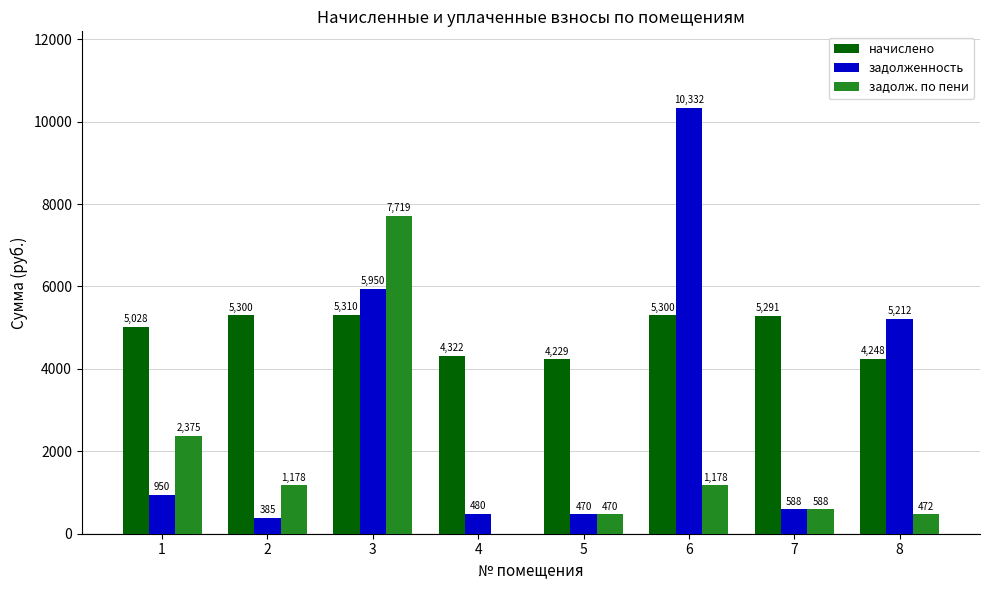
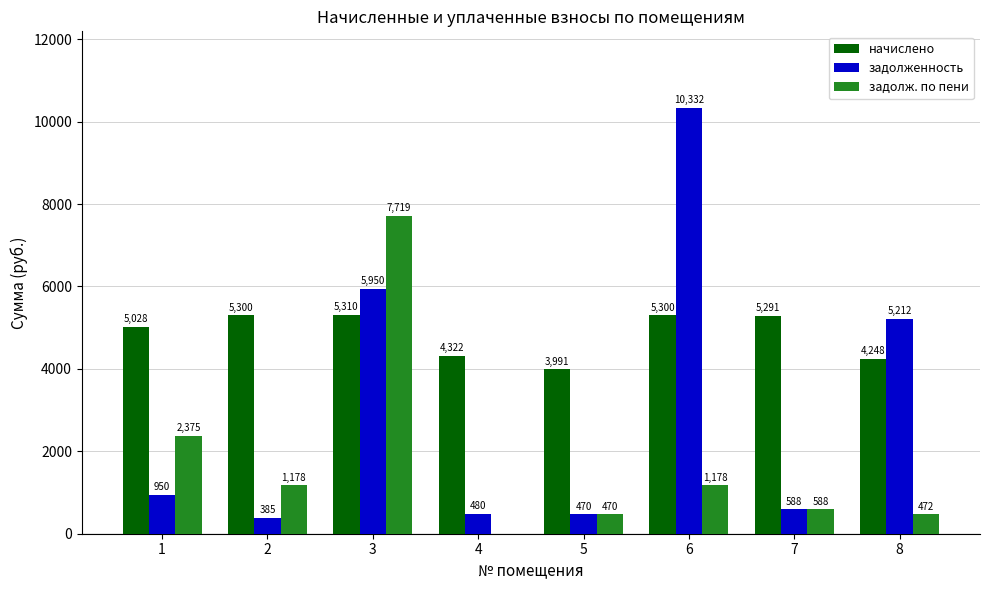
  {
    "начислено": {
      "1": "5,028",
      "2": "5,300",
      "3": "5,310",
      "4": "4,322",
-     "5": "4,229",
+     "5": "3,991",
      "6": "5,300",
      "7": "5,291",
      "8": "4,248"
    },
    "задолженность": {
      "1": "950",
      "2": "385",
      "3": "5,950",
      "4": "480",
      "5": "470",
      "6": "10,332",
      "7": "588",
      "8": "5,212"
    },
    "задолж. по пени": {
      "1": "2,375",
      "2": "1,178",
      "3": "7,719",
      "5": "470",
      "6": "1,178",
      "7": "588",
      "8": "472"
    }
  }
